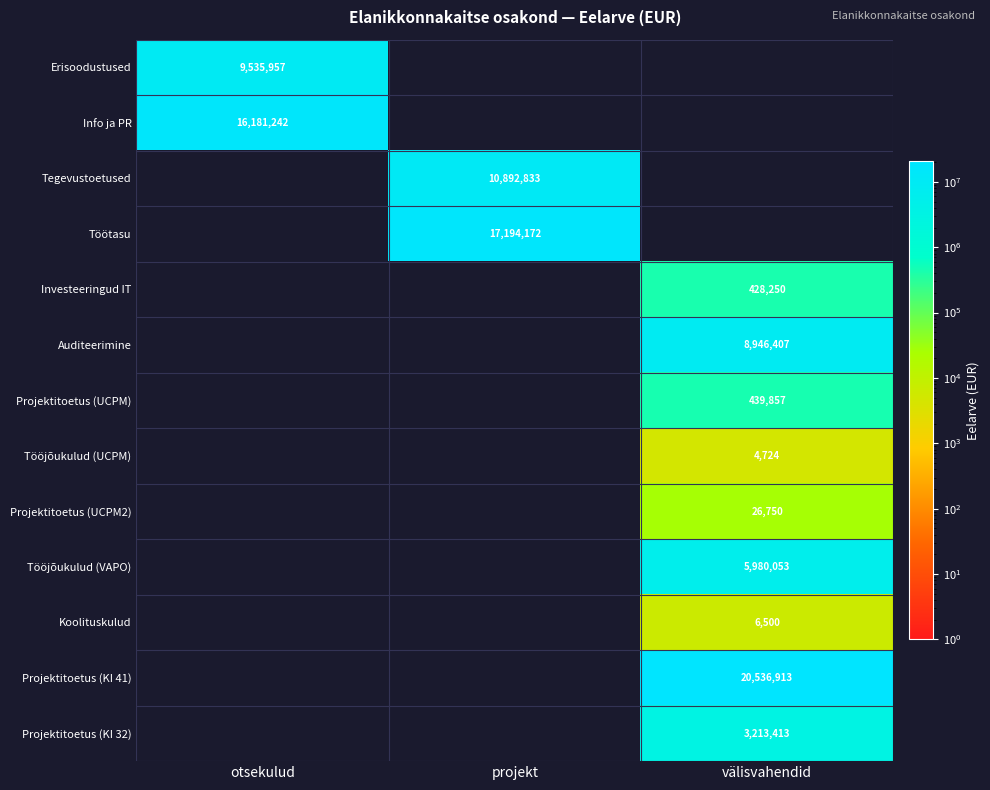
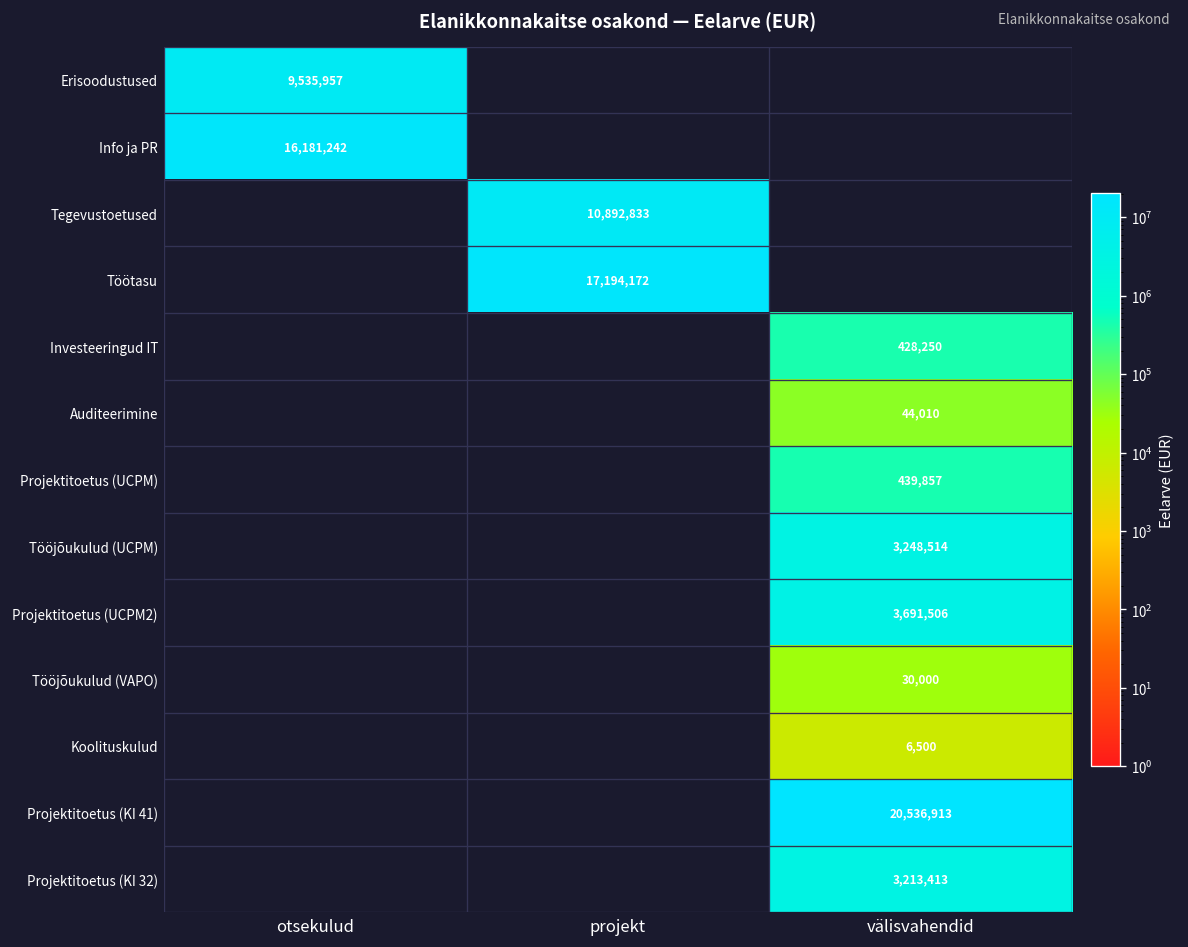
  {
    "Erisoodustused": {
      "otsekulud": "9,535,957"
    },
    "Info ja PR": {
      "otsekulud": "16,181,242"
    },
    "Tegevustoetused": {
      "projekt": "10,892,833"
    },
    "Töötasu": {
      "projekt": "17,194,172"
    },
    "Investeeringud IT": {
      "välisvahendid": "428,250"
    },
    "Auditeerimine": {
-     "välisvahendid": "8,946,407"
+     "välisvahendid": "44,010"
    },
    "Projektitoetus (UCPM)": {
      "välisvahendid": "439,857"
    },
    "Tööjõukulud (UCPM)": {
-     "välisvahendid": "4,724"
+     "välisvahendid": "3,248,514"
    },
    "Projektitoetus (UCPM2)": {
-     "välisvahendid": "26,750"
+     "välisvahendid": "3,691,506"
    },
    "Tööjõukulud (VAPO)": {
-     "välisvahendid": "5,980,053"
+     "välisvahendid": "30,000"
    },
    "Koolituskulud": {
      "välisvahendid": "6,500"
    },
    "Projektitoetus (KI 41)": {
      "välisvahendid": "20,536,913"
    },
    "Projektitoetus (KI 32)": {
      "välisvahendid": "3,213,413"
    }
  }
